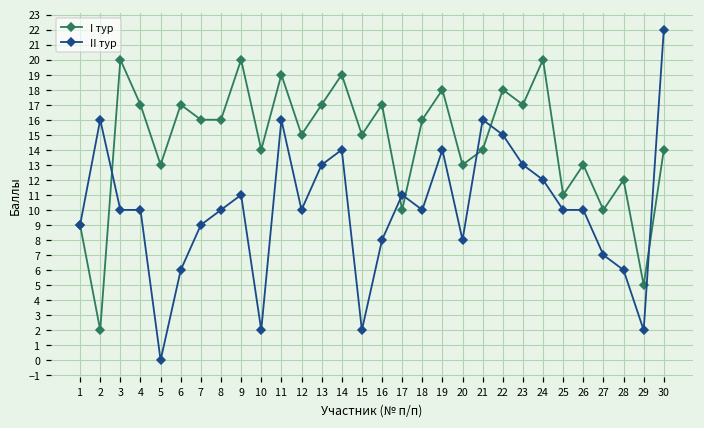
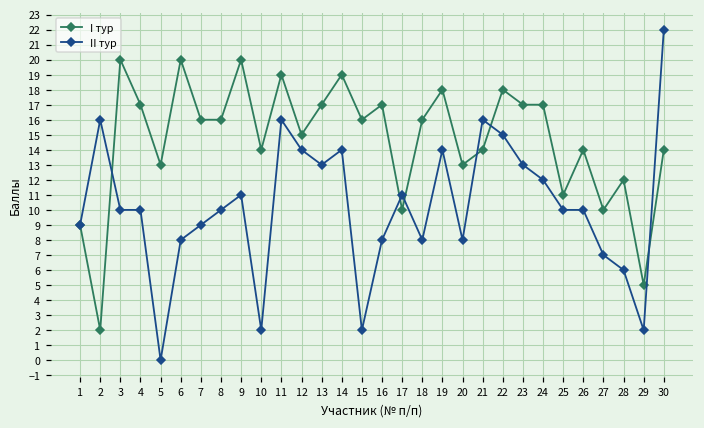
  {
    "I тур": {
      "2": 2,
      "3": 20,
      "4": 17,
      "5": 13,
-     "6": 17,
+     "6": 20,
      "7": 16,
      "8": 16,
      "9": 20,
      "10": 14,
      "11": 19,
      "12": 15,
      "13": 17,
      "14": 19,
-     "15": 15,
+     "15": 16,
      "16": 17,
      "17": 10,
      "18": 16,
      "19": 18,
      "20": 13,
      "21": 14,
      "22": 18,
      "23": 17,
-     "24": 20,
+     "24": 17,
      "25": 11,
-     "26": 13,
+     "26": 14,
      "27": 10,
      "28": 12,
      "29": 5,
      "30": 14
    },
    "II тур": {
      "2": 16,
      "3": 10,
      "4": 10,
      "5": 0,
-     "6": 6,
+     "6": 8,
      "7": 9,
      "8": 10,
      "9": 11,
      "10": 2,
      "11": 16,
-     "12": 10,
+     "12": 14,
      "13": 13,
      "14": 14,
      "15": 2,
      "16": 8,
      "17": 11,
-     "18": 10,
+     "18": 8,
      "19": 14,
      "20": 8,
      "21": 16,
      "22": 15,
      "23": 13,
      "24": 12,
      "25": 10,
      "26": 10,
      "27": 7,
      "28": 6,
      "29": 2,
      "30": 22
    }
  }
